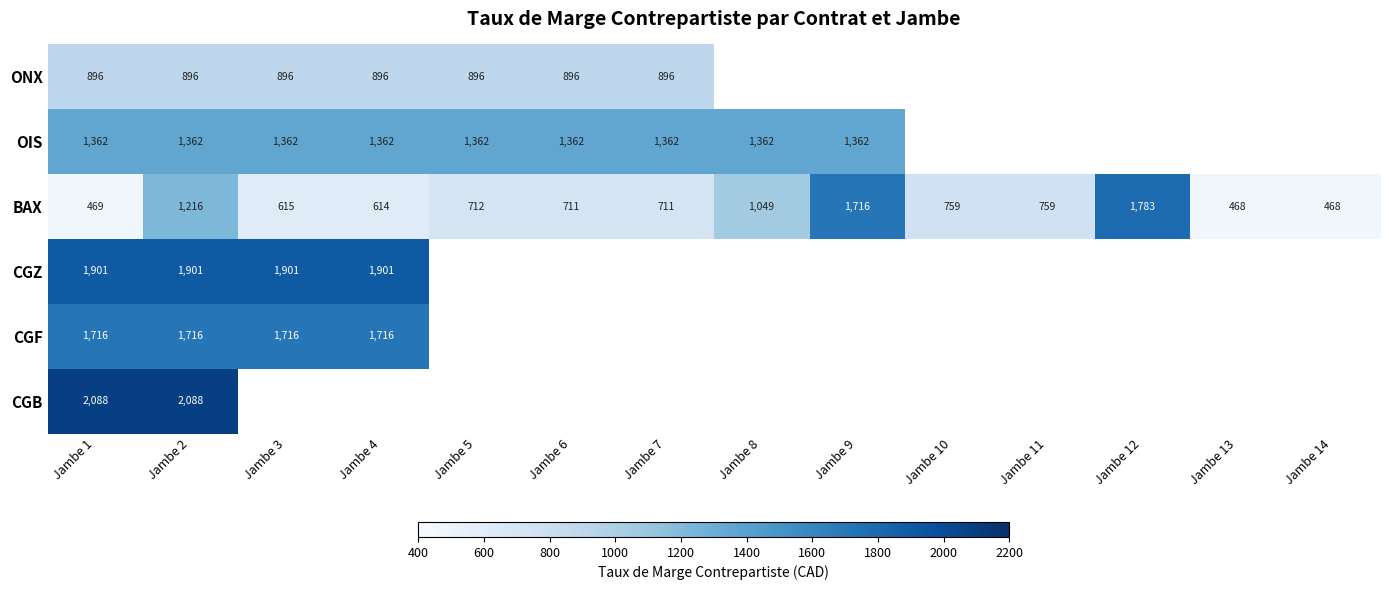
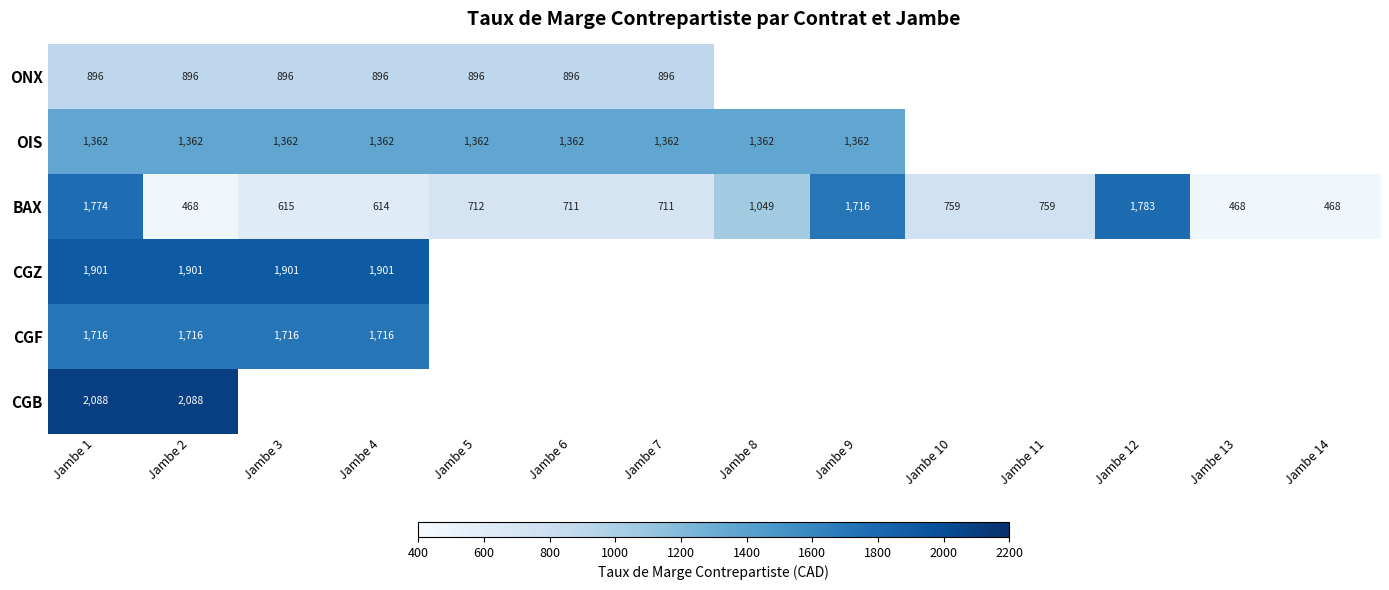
  {
    "ONX": {
      "Jambe 1": "896",
      "Jambe 2": "896",
      "Jambe 3": "896",
      "Jambe 4": "896",
      "Jambe 5": "896",
      "Jambe 6": "896",
      "Jambe 7": "896"
    },
    "OIS": {
      "Jambe 1": "1,362",
      "Jambe 2": "1,362",
      "Jambe 3": "1,362",
      "Jambe 4": "1,362",
      "Jambe 5": "1,362",
      "Jambe 6": "1,362",
      "Jambe 7": "1,362",
      "Jambe 8": "1,362",
      "Jambe 9": "1,362"
    },
    "BAX": {
-     "Jambe 1": "469",
-     "Jambe 2": "1,216",
+     "Jambe 1": "1,774",
+     "Jambe 2": "468",
      "Jambe 3": "615",
      "Jambe 4": "614",
      "Jambe 5": "712",
      "Jambe 6": "711",
      "Jambe 7": "711",
      "Jambe 8": "1,049",
      "Jambe 9": "1,716",
      "Jambe 10": "759",
      "Jambe 11": "759",
      "Jambe 12": "1,783",
      "Jambe 13": "468",
      "Jambe 14": "468"
    },
    "CGZ": {
      "Jambe 1": "1,901",
      "Jambe 2": "1,901",
      "Jambe 3": "1,901",
      "Jambe 4": "1,901"
    },
    "CGF": {
      "Jambe 1": "1,716",
      "Jambe 2": "1,716",
      "Jambe 3": "1,716",
      "Jambe 4": "1,716"
    },
    "CGB": {
      "Jambe 1": "2,088",
      "Jambe 2": "2,088"
    }
  }
